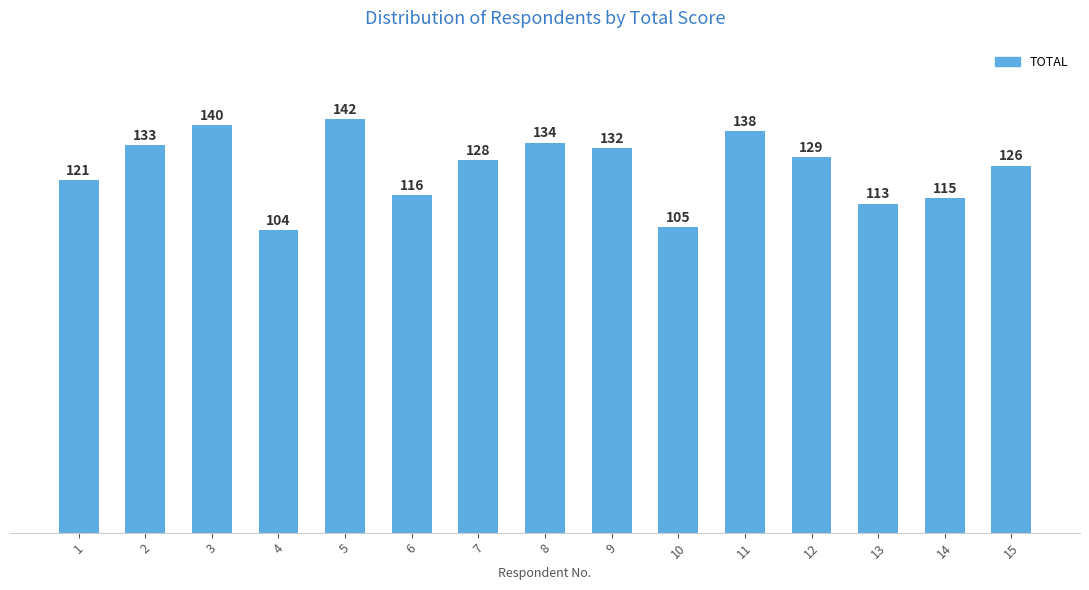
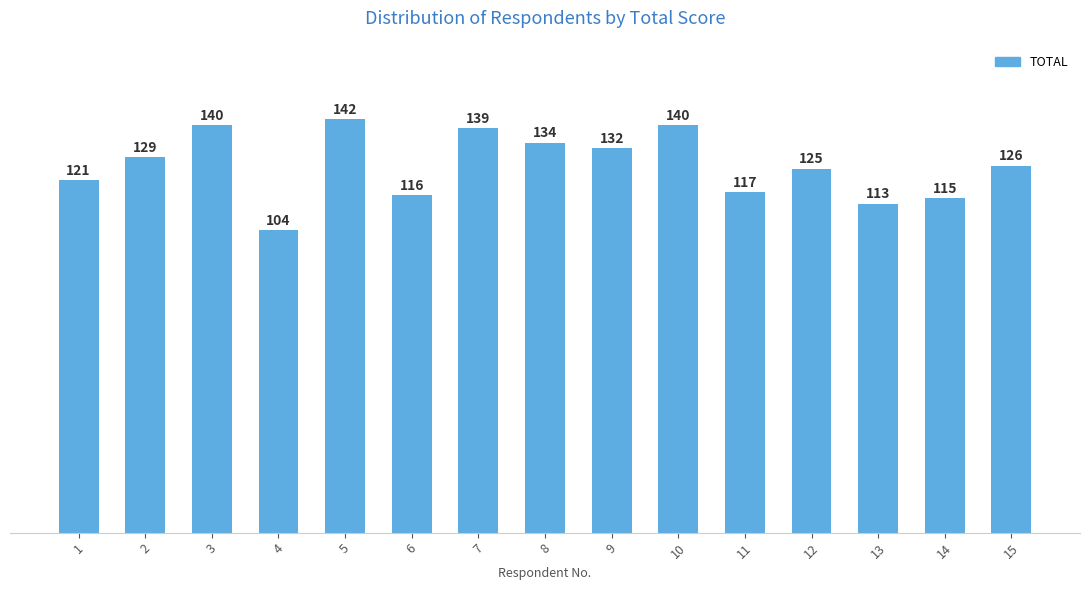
  {
    "1": 121,
-   "2": 133,
+   "2": 129,
    "3": 140,
    "4": 104,
    "5": 142,
    "6": 116,
-   "7": 128,
+   "7": 139,
    "8": 134,
    "9": 132,
-   "10": 105,
-   "11": 138,
-   "12": 129,
+   "10": 140,
+   "11": 117,
+   "12": 125,
    "13": 113,
    "14": 115,
    "15": 126
  }
